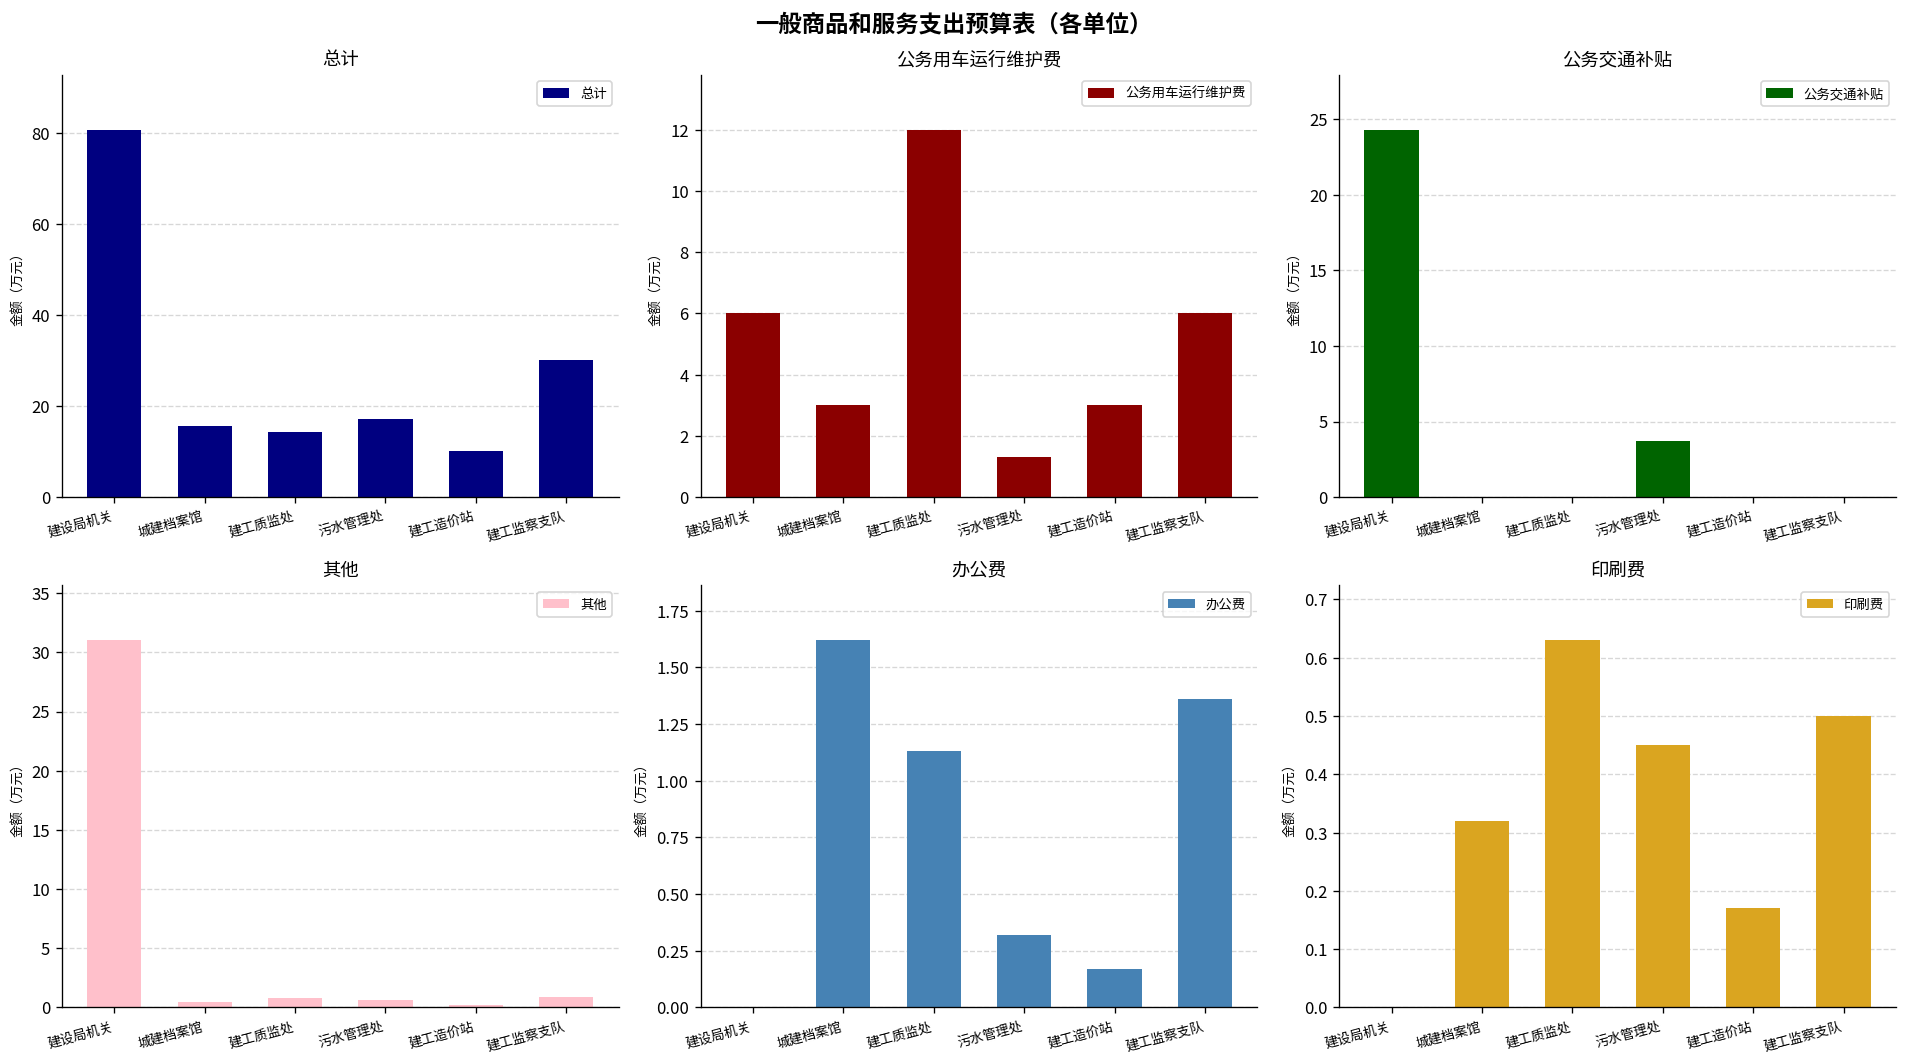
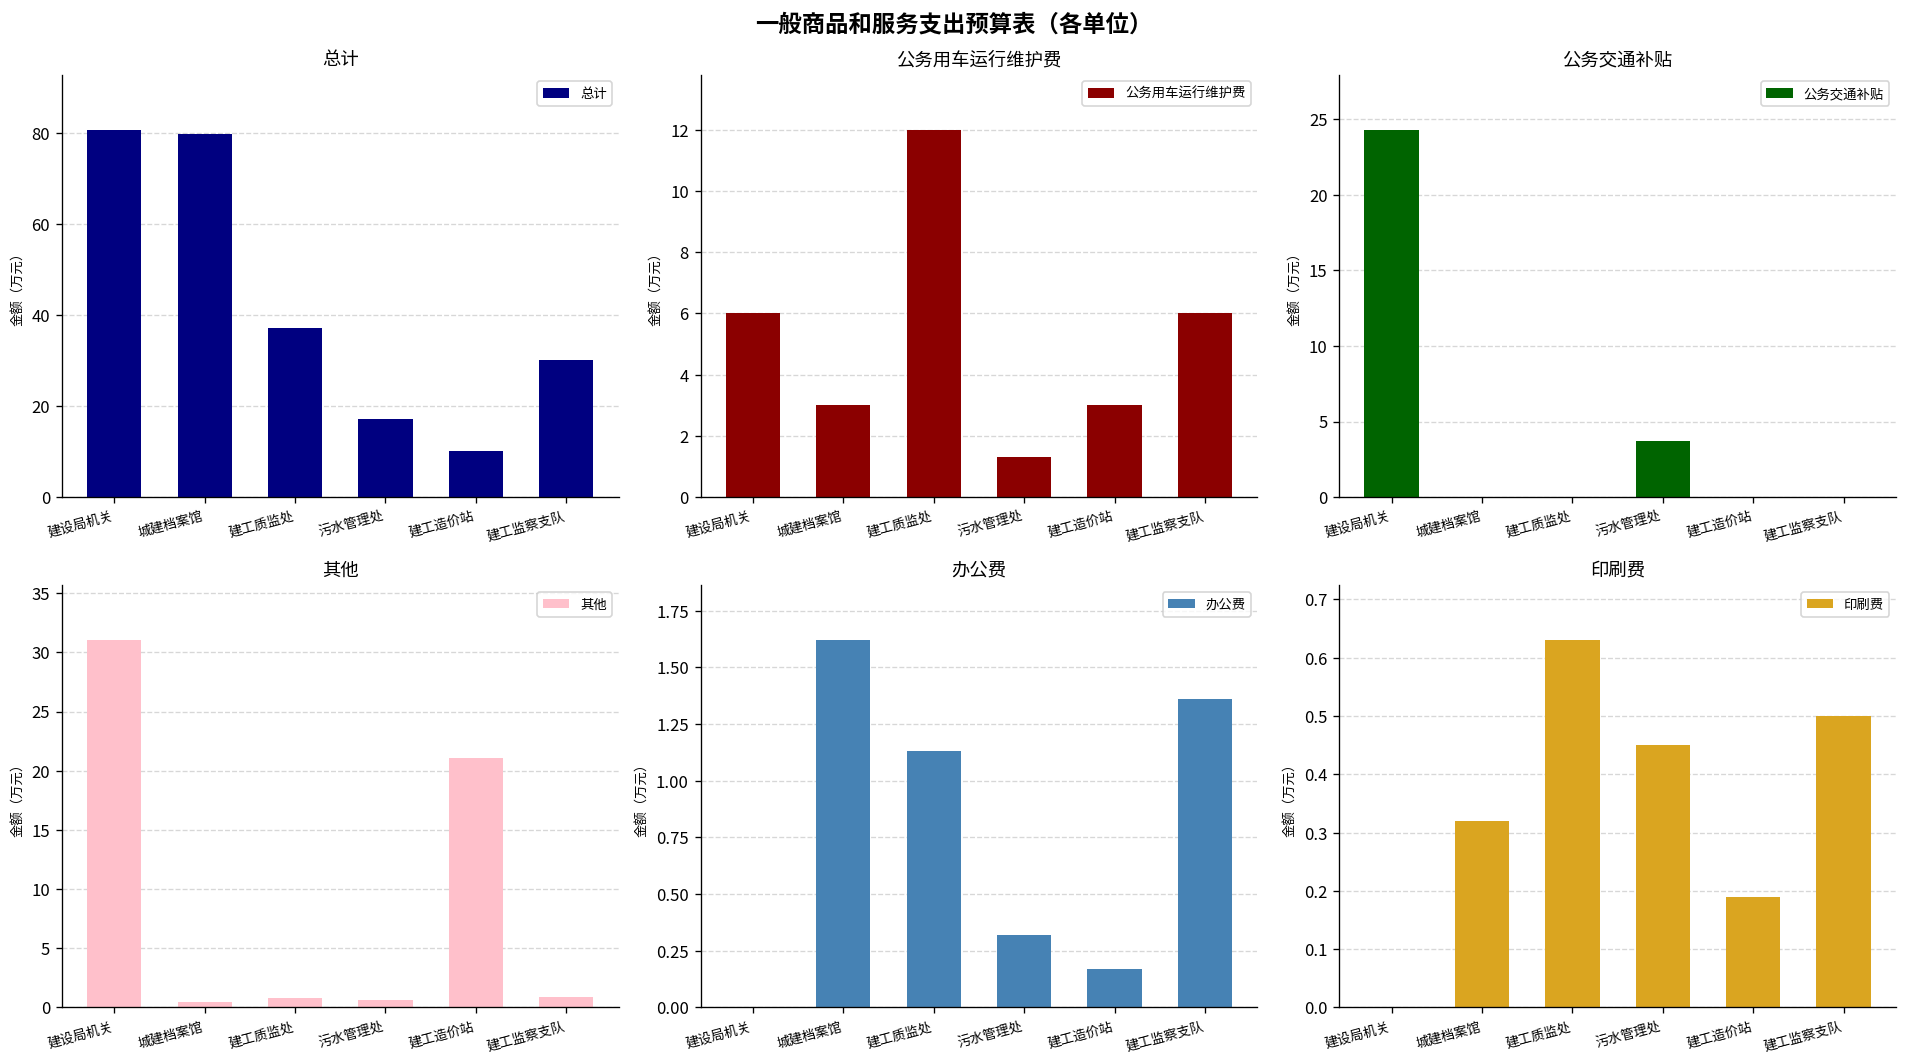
  {
    "总计": {
      "建设局机关": 81,
-     "城建档案馆": 16,
-     "建工质监处": 14,
+     "城建档案馆": 80,
+     "建工质监处": 37,
      "污水管理处": 17,
      "建工造价站": 10,
      "建工监察支队": 30
    },
    "公务用车运行维护费": {
      "建设局机关": 6.0,
      "城建档案馆": 3.0,
      "建工质监处": 12.0,
      "污水管理处": 1.3,
      "建工造价站": 3.0,
      "建工监察支队": 6.0
    },
    "公务交通补贴": {
      "建设局机关": 24.3,
      "城建档案馆": 0.0,
      "建工质监处": 0.0,
      "污水管理处": 3.7,
      "建工造价站": 0.0,
      "建工监察支队": 0.0
    },
    "其他": {
      "建设局机关": 31,
      "城建档案馆": 0,
      "建工质监处": 1,
      "污水管理处": 1,
-     "建工造价站": 0,
+     "建工造价站": 21,
      "建工监察支队": 1
    },
    "办公费": {
      "建设局机关": 0.00,
      "城建档案馆": 1.62,
      "建工质监处": 1.13,
      "污水管理处": 0.32,
      "建工造价站": 0.17,
      "建工监察支队": 1.36
    },
    "印刷费": {
      "建设局机关": 0.00,
      "城建档案馆": 0.32,
      "建工质监处": 0.63,
      "污水管理处": 0.45,
-     "建工造价站": 0.17,
+     "建工造价站": 0.19,
      "建工监察支队": 0.50
    }
  }
